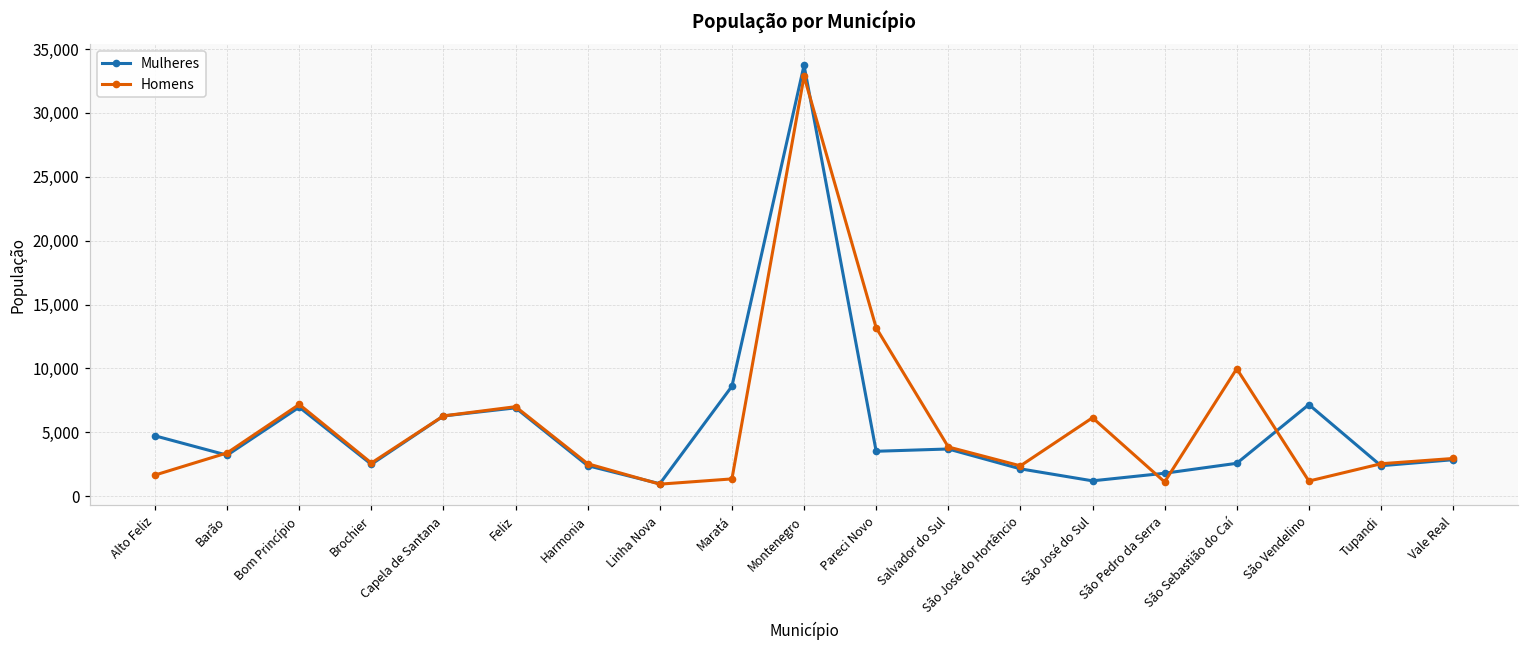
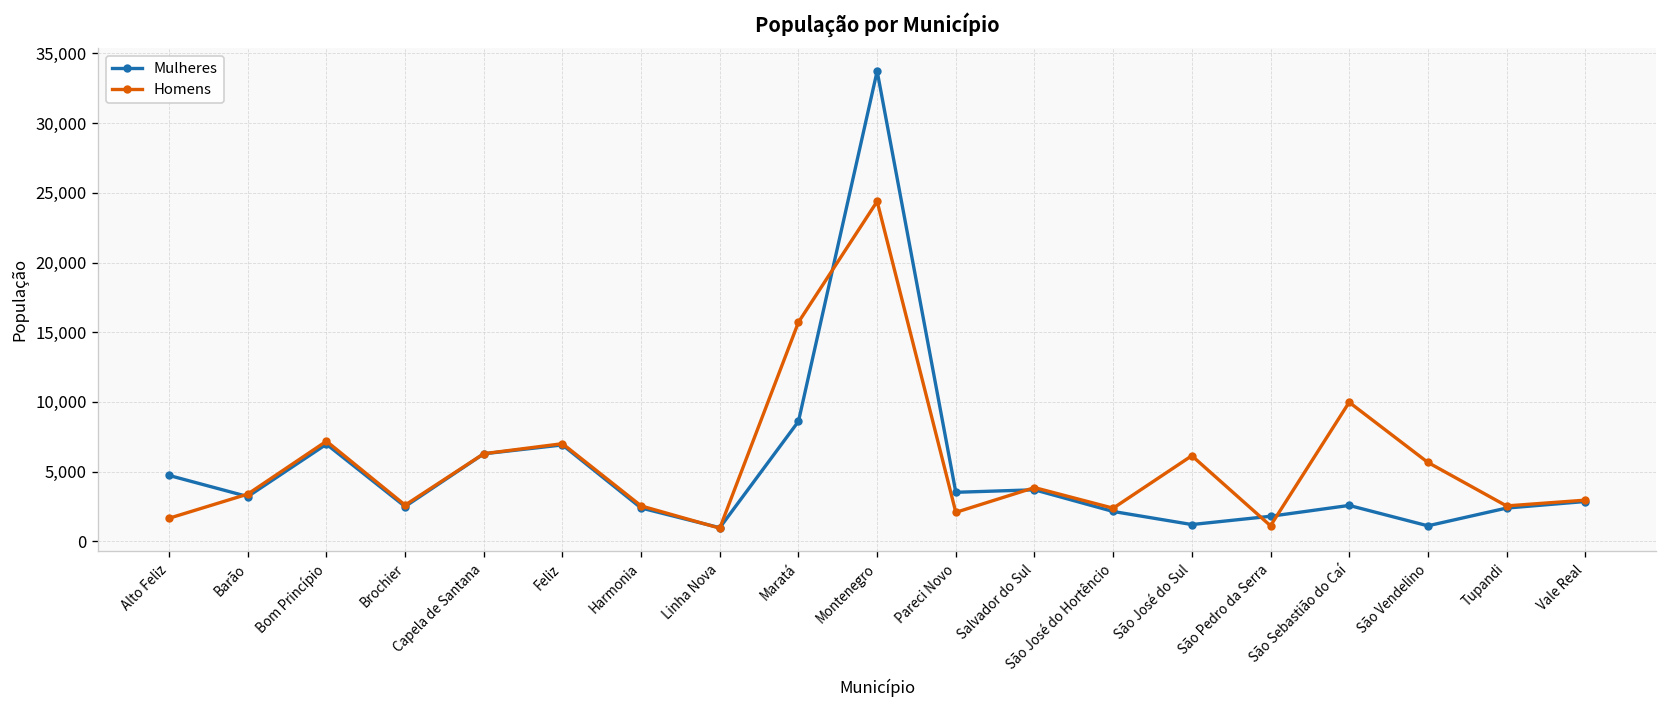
  {
    "Mulheres": {
      "Alto Feliz": "4,700",
      "Maratá": "8,600",
      "Montenegro": "33,700",
      "Pareci Novo": "3,500",
      "São José do Hortêncio": "2,100",
      "São José do Sul": "1,200",
      "São Pedro da Serra": "1,800",
      "São Sebastião do Caí": "2,600",
-     "São Vendelino": "7,200"
+     "São Vendelino": "1,100"
    },
    "Homens": {
      "Alto Feliz": "1,700",
-     "Maratá": "1,400",
-     "Montenegro": "32,900",
-     "Pareci Novo": "13,200",
+     "Maratá": "15,700",
+     "Montenegro": "24,400",
+     "Pareci Novo": "2,100",
      "São José do Hortêncio": "2,400",
      "São José do Sul": "6,100",
      "São Pedro da Serra": "1,100",
      "São Sebastião do Caí": "10,000",
-     "São Vendelino": "1,200"
+     "São Vendelino": "5,700"
    }
  }
